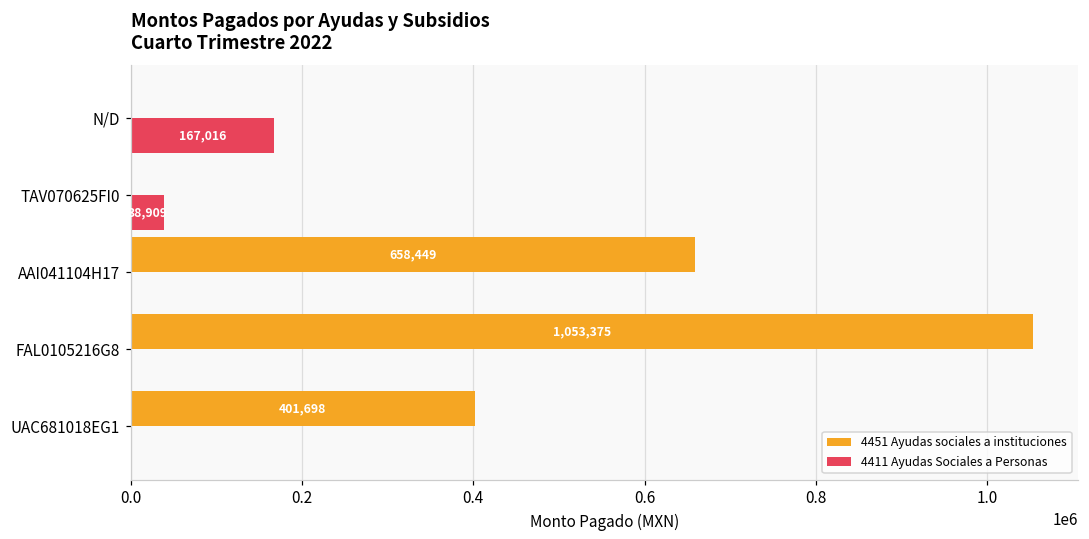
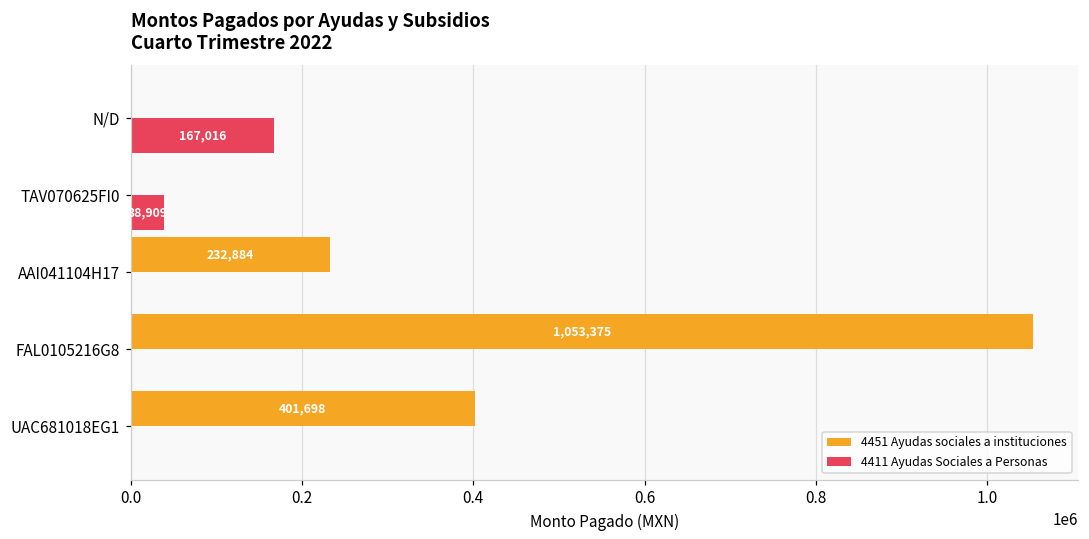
  {
    "4451 Ayudas sociales a instituciones": {
-     "AAI041104H17": "658,449",
+     "AAI041104H17": "232,884",
      "FAL0105216G8": "1,053,375",
      "UAC681018EG1": "401,698"
    },
    "4411 Ayudas Sociales a Personas": {
      "N/D": "167,016",
      "TAV070625FI0": "38,909"
    }
  }
